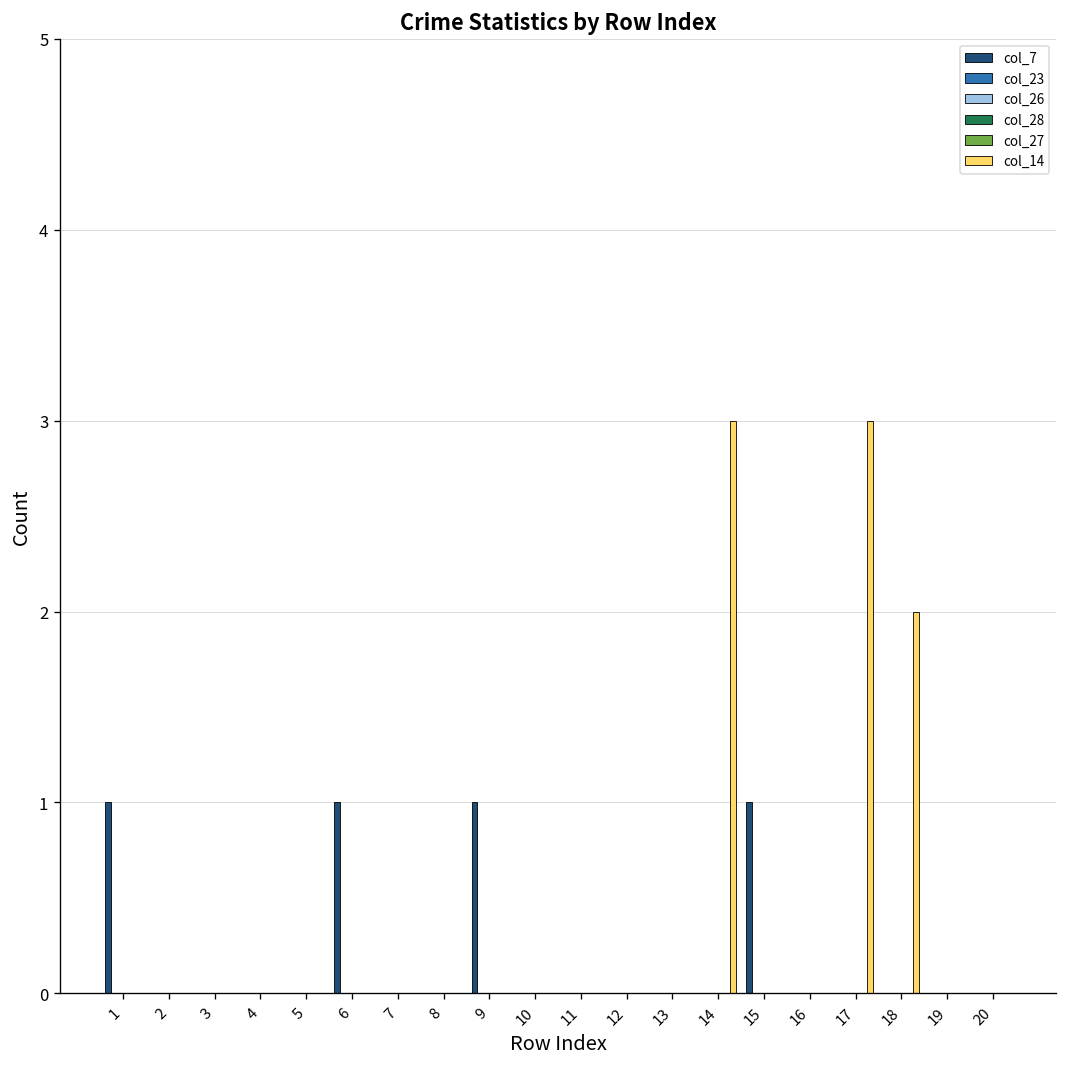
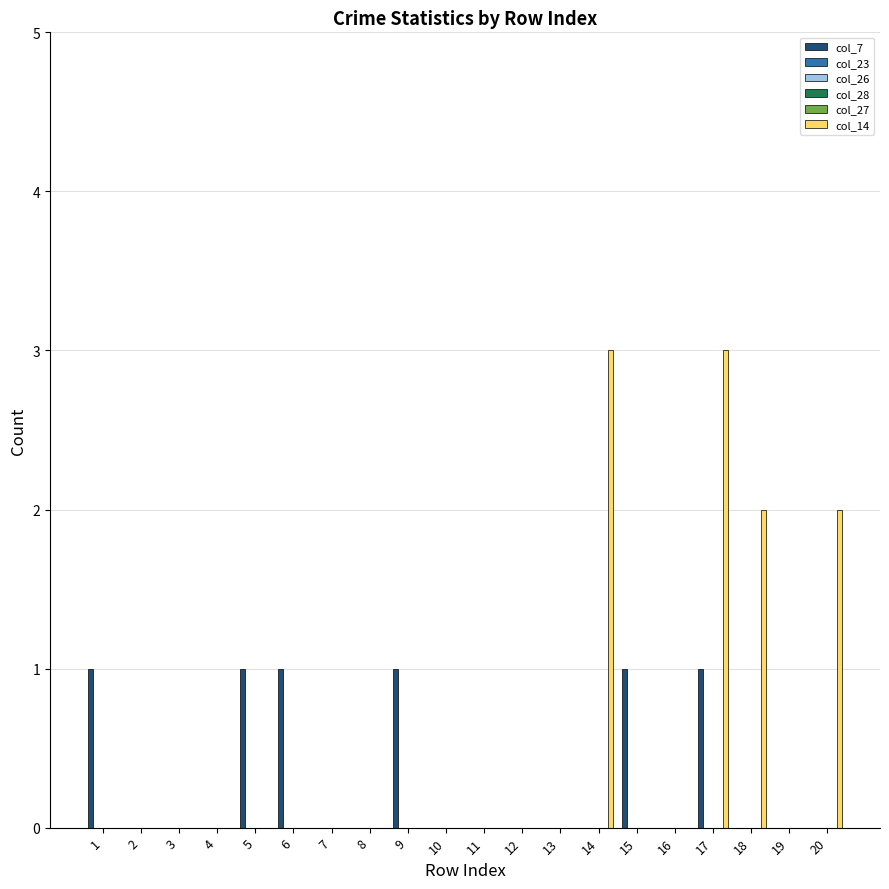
  {
    "col_7": {
      "1": 1,
      "2": 0,
      "3": 0,
      "4": 0,
-     "5": 0,
+     "5": 1,
      "6": 1,
      "7": 0,
      "8": 0,
      "9": 1,
      "10": 0,
      "11": 0,
      "12": 0,
      "13": 0,
      "14": 0,
      "15": 1,
      "16": 0,
-     "17": 0,
+     "17": 1,
      "18": 0,
      "19": 0,
      "20": 0
    },
    "col_23": {
      "1": 0,
      "2": 0,
      "3": 0,
      "4": 0,
      "5": 0,
      "6": 0,
      "7": 0,
      "8": 0,
      "9": 0,
      "10": 0,
      "11": 0,
      "12": 0,
      "13": 0,
      "14": 0,
      "15": 0,
      "16": 0,
      "17": 0,
      "18": 0,
      "19": 0,
      "20": 0
    },
    "col_26": {
      "1": 0,
      "2": 0,
      "3": 0,
      "4": 0,
      "5": 0,
      "6": 0,
      "7": 0,
      "8": 0,
      "9": 0,
      "10": 0,
      "11": 0,
      "12": 0,
      "13": 0,
      "14": 0,
      "15": 0,
      "16": 0,
      "17": 0,
      "18": 0,
      "19": 0,
      "20": 0
    },
    "col_28": {
      "1": 0,
      "2": 0,
      "3": 0,
      "4": 0,
      "5": 0,
      "6": 0,
      "7": 0,
      "8": 0,
      "9": 0,
      "10": 0,
      "11": 0,
      "12": 0,
      "13": 0,
      "14": 0,
      "15": 0,
      "16": 0,
      "17": 0,
      "18": 0,
      "19": 0,
      "20": 0
    },
    "col_27": {
      "1": 0,
      "2": 0,
      "3": 0,
      "4": 0,
      "5": 0,
      "6": 0,
      "7": 0,
      "8": 0,
      "9": 0,
      "10": 0,
      "11": 0,
      "12": 0,
      "13": 0,
      "14": 0,
      "15": 0,
      "16": 0,
      "17": 0,
      "18": 0,
      "19": 0,
      "20": 0
    },
    "col_14": {
      "1": 0,
      "2": 0,
      "3": 0,
      "4": 0,
      "5": 0,
      "6": 0,
      "7": 0,
      "8": 0,
      "9": 0,
      "10": 0,
      "11": 0,
      "12": 0,
      "13": 0,
      "14": 3,
      "15": 0,
      "16": 0,
      "17": 3,
      "18": 2,
      "19": 0,
-     "20": 0
+     "20": 2
    }
  }
